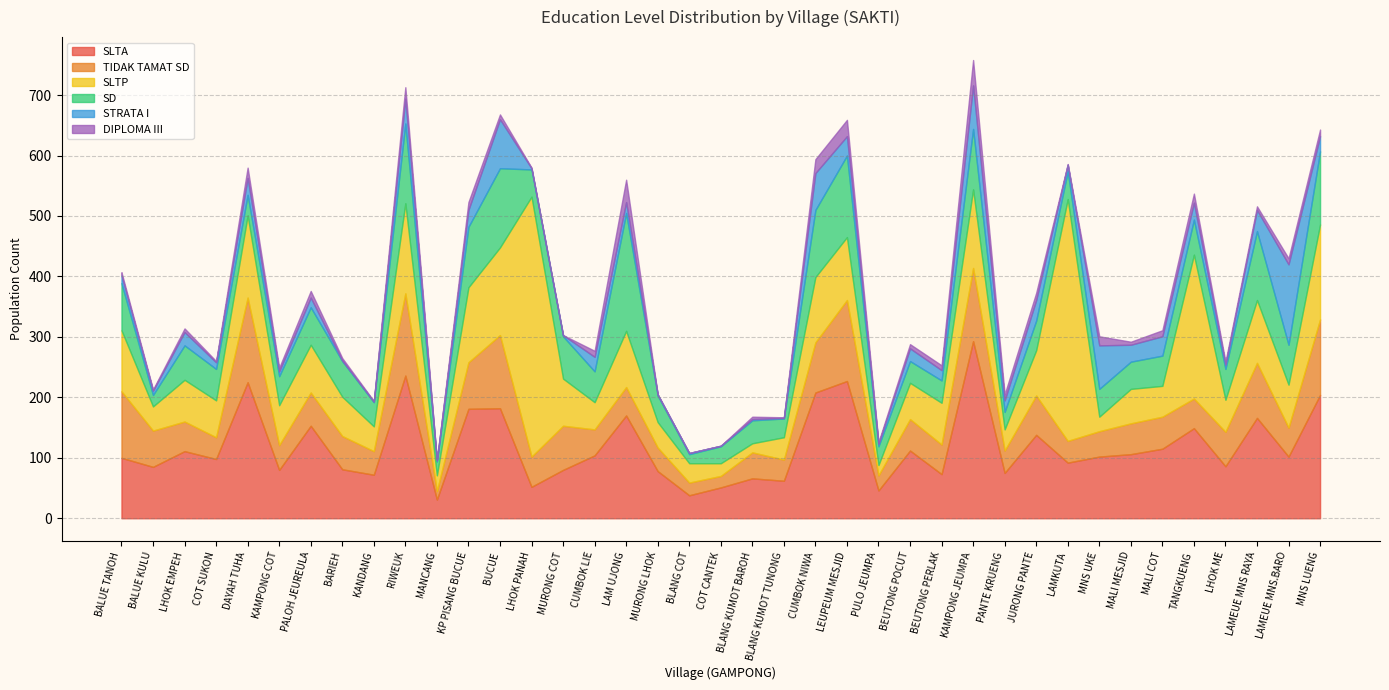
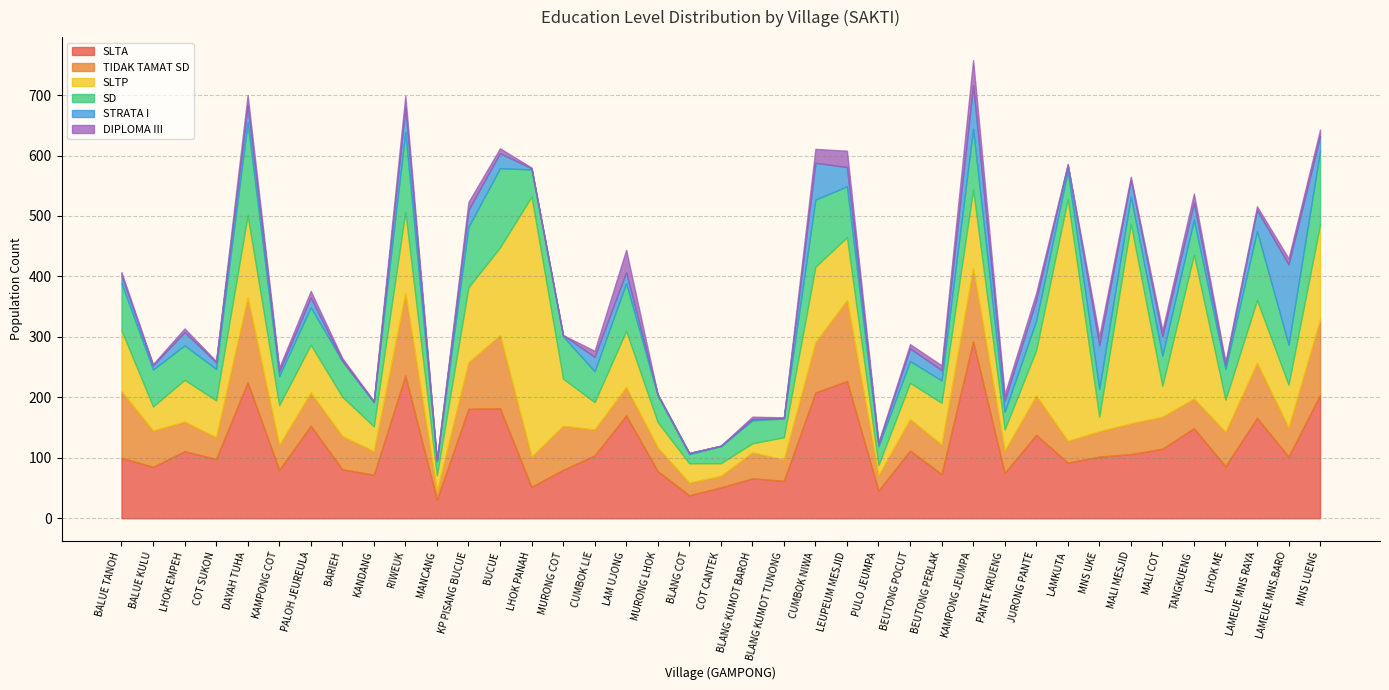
  {
    "SLTP": {
      "BALUE TANOH": 100,
      "BALUE KULU": 40,
      "LHOK EMPEH": 70,
      "COT SUKON": 60,
      "DAYAH TUHA": 140,
      "KAMPONG COT": 70,
      "PALOH JEUREULA": 80,
      "BARIEH": 70,
      "KANDANG": 40,
-     "RIWEUK": 150,
+     "RIWEUK": 140,
      "MANCANG": 30,
      "KP PISANG BUCUE": 120,
      "BUCUE": 150,
      "LHOK PANAH": 430,
      "MURONG COT": 80,
      "CUMBOK LIE": 50,
      "LAM UJONG": 90,
      "MURONG LHOK": 40,
      "BLANG COT": 30,
      "COT CANTEK": 20,
      "BLANG KUMOT BAROH": 20,
      "BLANG KUMOT TUNONG": 40,
-     "CUMBOK NIWA": 110,
+     "CUMBOK NIWA": 130,
      "LEUPEUM MESJID": 100,
      "PULO JEUMPA": 20,
      "BEUTONG POCUT": 60,
      "BEUTONG PERLAK": 70,
      "KAMPONG JEUMPA": 130,
      "PANTE KRUENG": 40,
      "JURONG PANTE": 80,
      "LAMKUTA": 400,
      "MNS UKE": 20,
-     "MALI MESJID": 60,
+     "MALI MESJID": 330,
      "MALI COT": 50,
      "TANGKUENG": 240,
      "LHOK ME": 50,
      "LAMEUE MNS RAYA": 100,
      "LAMEUE MNS.BARO": 70,
      "MNS LUENG": 160
    },
    "SD": {
      "BALUE TANOH": 80,
-     "BALUE KULU": 20,
+     "BALUE KULU": 60,
      "LHOK EMPEH": 60,
      "COT SUKON": 50,
-     "DAYAH TUHA": 30,
+     "DAYAH TUHA": 150,
      "KAMPONG COT": 50,
      "PALOH JEUREULA": 60,
      "RIWEUK": 130,
      "KP PISANG BUCUE": 100,
      "BUCUE": 130,
      "CUMBOK LIE": 50,
-     "LAM UJONG": 200,
+     "LAM UJONG": 80,
      "CUMBOK NIWA": 110,
-     "LEUPEUM MESJID": 140,
+     "LEUPEUM MESJID": 80,
      "BEUTONG POCUT": 40,
      "BEUTONG PERLAK": 40,
      "KAMPONG JEUMPA": 100,
      "PANTE KRUENG": 30,
      "JURONG PANTE": 50,
      "LAMKUTA": 50,
      "MNS UKE": 50,
      "MALI MESJID": 50,
      "MALI COT": 50,
      "TANGKUENG": 60,
      "LHOK ME": 50,
      "LAMEUE MNS RAYA": 110,
      "LAMEUE MNS.BARO": 70,
      "MNS LUENG": 120
    },
    "STRATA I": {
      "BALUE TANOH": 10,
      "LHOK EMPEH": 20,
      "DAYAH TUHA": 30,
      "KAMPONG COT": 10,
      "PALOH JEUREULA": 20,
      "RIWEUK": 40,
      "KP PISANG BUCUE": 30,
-     "BUCUE": 80,
+     "BUCUE": 30,
      "CUMBOK LIE": 20,
      "LAM UJONG": 20,
      "CUMBOK NIWA": 60,
      "LEUPEUM MESJID": 30,
      "BEUTONG POCUT": 20,
      "BEUTONG PERLAK": 20,
      "KAMPONG JEUMPA": 70,
      "PANTE KRUENG": 20,
      "JURONG PANTE": 30,
      "MNS UKE": 70,
      "MALI MESJID": 30,
      "MALI COT": 30,
      "TANGKUENG": 30,
      "LHOK ME": 10,
      "LAMEUE MNS RAYA": 40,
      "LAMEUE MNS.BARO": 130,
      "MNS LUENG": 30
    },
    "DIPLOMA III": {
      "BALUE TANOH": 10,
      "LHOK EMPEH": 10,
      "DAYAH TUHA": 20,
      "KAMPONG COT": 10,
      "PALOH JEUREULA": 10,
      "RIWEUK": 20,
      "KP PISANG BUCUE": 10,
      "BUCUE": 10,
      "CUMBOK LIE": 10,
      "LAM UJONG": 40,
      "CUMBOK NIWA": 20,
      "LEUPEUM MESJID": 30,
      "BEUTONG POCUT": 10,
      "BEUTONG PERLAK": 10,
      "KAMPONG JEUMPA": 40,
      "PANTE KRUENG": 10,
      "JURONG PANTE": 10,
      "MNS UKE": 20,
      "MALI MESJID": 10,
      "MALI COT": 10,
      "TANGKUENG": 20,
      "LHOK ME": 10,
      "LAMEUE MNS RAYA": 10,
      "LAMEUE MNS.BARO": 10,
      "MNS LUENG": 10
    }
  }
